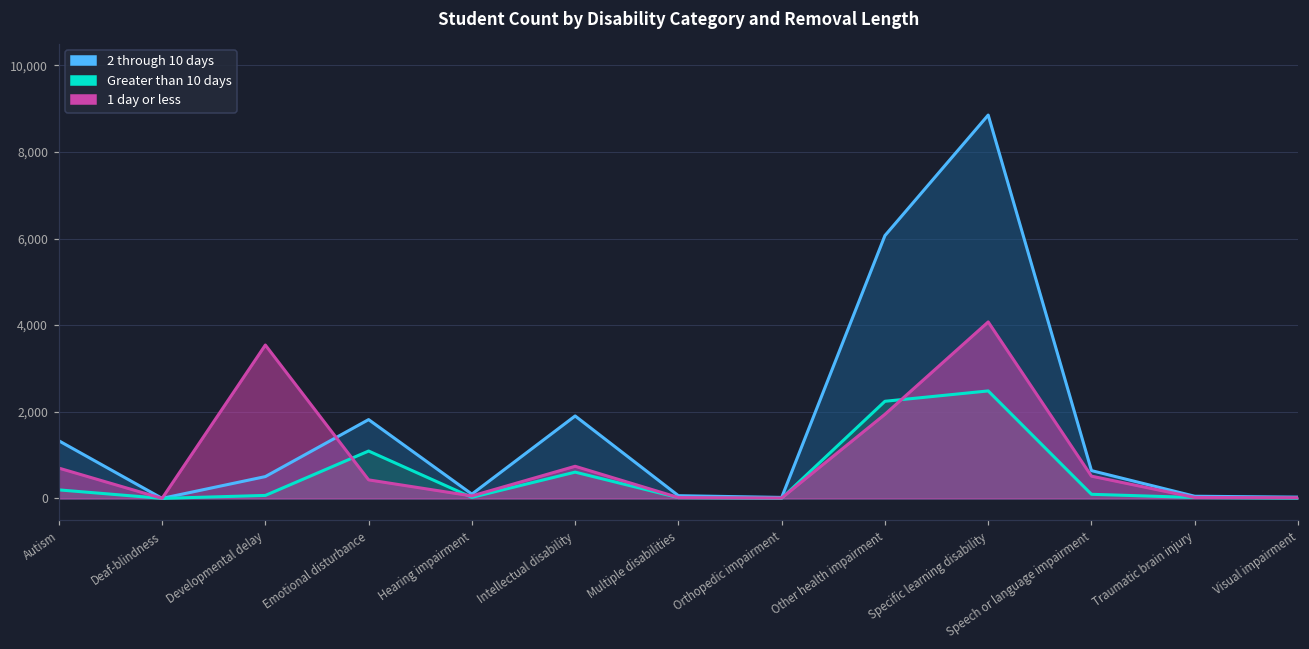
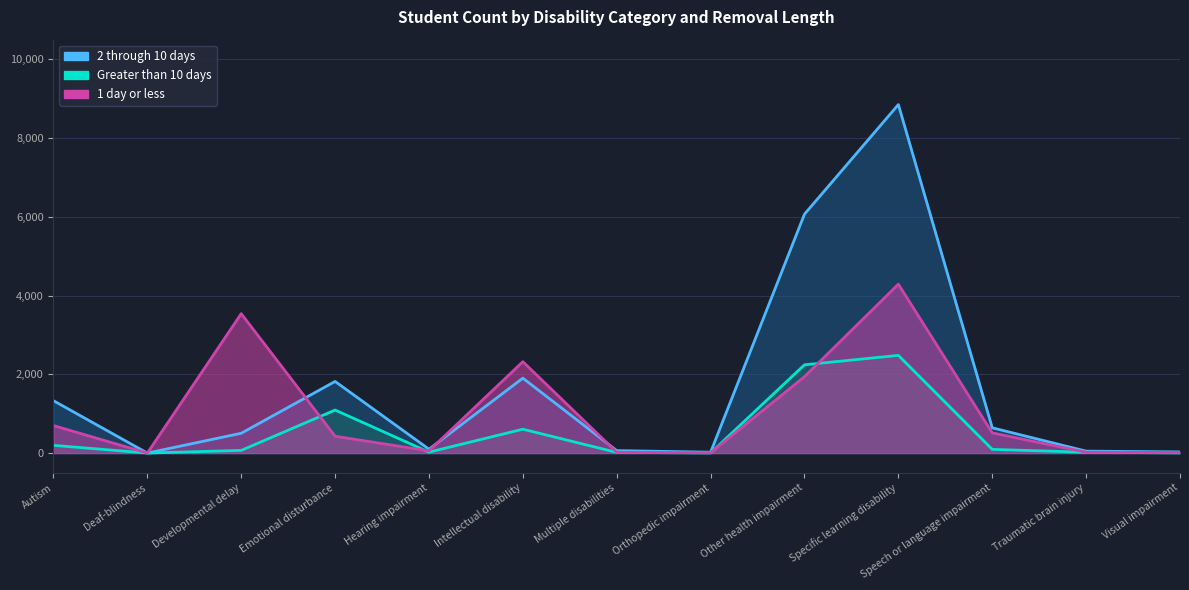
  {
    "1 day or less": {
      "Autism": "700",
      "Developmental delay": "3,500",
      "Emotional disturbance": "400",
-     "Intellectual disability": "700",
+     "Intellectual disability": "2,300",
      "Other health impairment": "1,900",
-     "Specific learning disability": "4,100",
+     "Specific learning disability": "4,300",
      "Speech or language impairment": "500"
    }
  }
